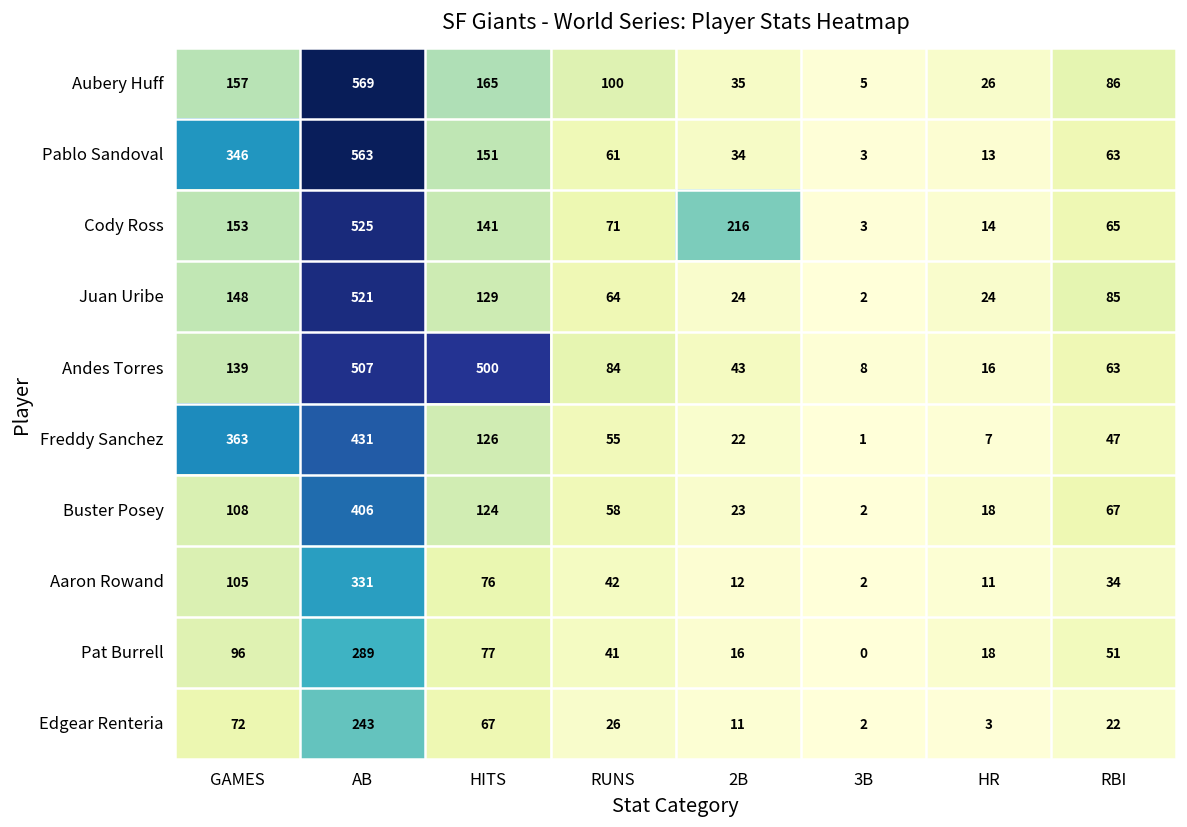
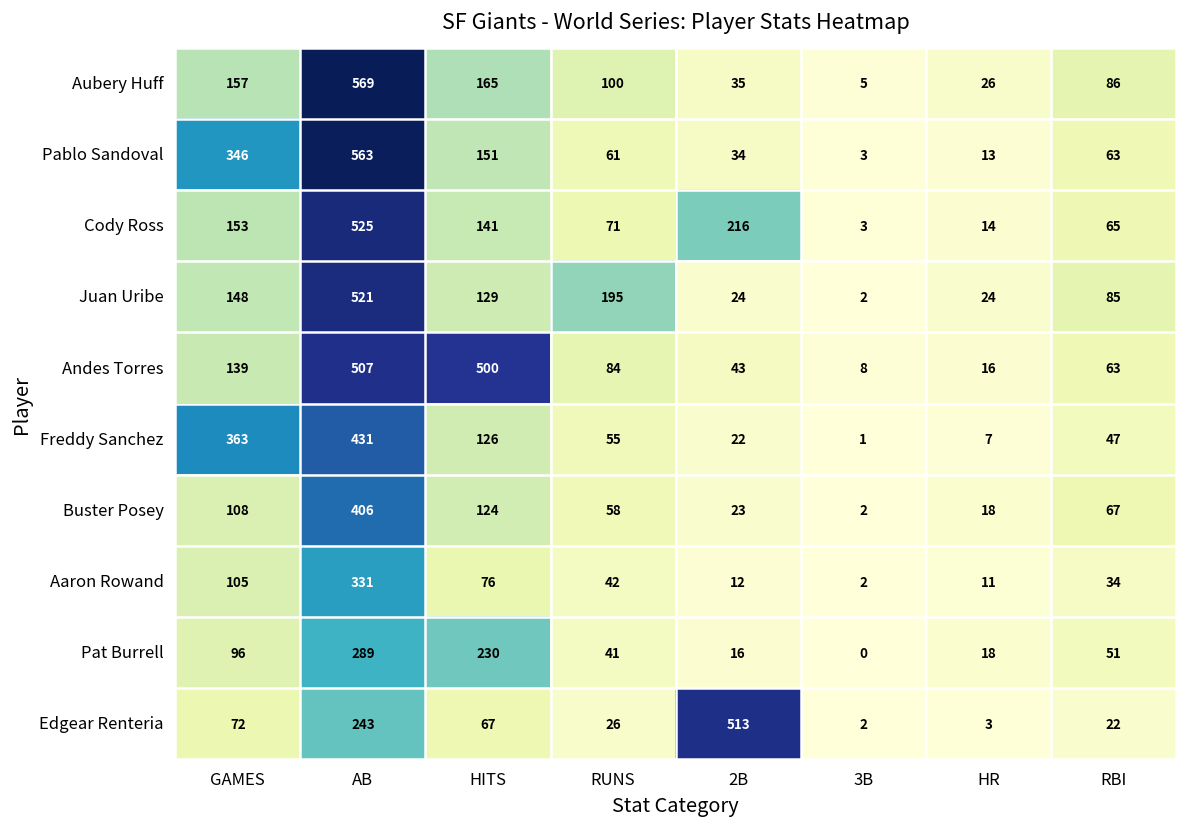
  {
    "Aubery Huff": {
      "GAMES": 157,
      "AB": 569,
      "HITS": 165,
      "RUNS": 100,
      "2B": 35,
      "3B": 5,
      "HR": 26,
      "RBI": 86
    },
    "Pablo Sandoval": {
      "GAMES": 346,
      "AB": 563,
      "HITS": 151,
      "RUNS": 61,
      "2B": 34,
      "3B": 3,
      "HR": 13,
      "RBI": 63
    },
    "Cody Ross": {
      "GAMES": 153,
      "AB": 525,
      "HITS": 141,
      "RUNS": 71,
      "2B": 216,
      "3B": 3,
      "HR": 14,
      "RBI": 65
    },
    "Juan Uribe": {
      "GAMES": 148,
      "AB": 521,
      "HITS": 129,
-     "RUNS": 64,
+     "RUNS": 195,
      "2B": 24,
      "3B": 2,
      "HR": 24,
      "RBI": 85
    },
    "Andes Torres": {
      "GAMES": 139,
      "AB": 507,
      "HITS": 500,
      "RUNS": 84,
      "2B": 43,
      "3B": 8,
      "HR": 16,
      "RBI": 63
    },
    "Freddy Sanchez": {
      "GAMES": 363,
      "AB": 431,
      "HITS": 126,
      "RUNS": 55,
      "2B": 22,
      "3B": 1,
      "HR": 7,
      "RBI": 47
    },
    "Buster Posey": {
      "GAMES": 108,
      "AB": 406,
      "HITS": 124,
      "RUNS": 58,
      "2B": 23,
      "3B": 2,
      "HR": 18,
      "RBI": 67
    },
    "Aaron Rowand": {
      "GAMES": 105,
      "AB": 331,
      "HITS": 76,
      "RUNS": 42,
      "2B": 12,
      "3B": 2,
      "HR": 11,
      "RBI": 34
    },
    "Pat Burrell": {
      "GAMES": 96,
      "AB": 289,
-     "HITS": 77,
+     "HITS": 230,
      "RUNS": 41,
      "2B": 16,
      "3B": 0,
      "HR": 18,
      "RBI": 51
    },
    "Edgear Renteria": {
      "GAMES": 72,
      "AB": 243,
      "HITS": 67,
      "RUNS": 26,
-     "2B": 11,
+     "2B": 513,
      "3B": 2,
      "HR": 3,
      "RBI": 22
    }
  }
